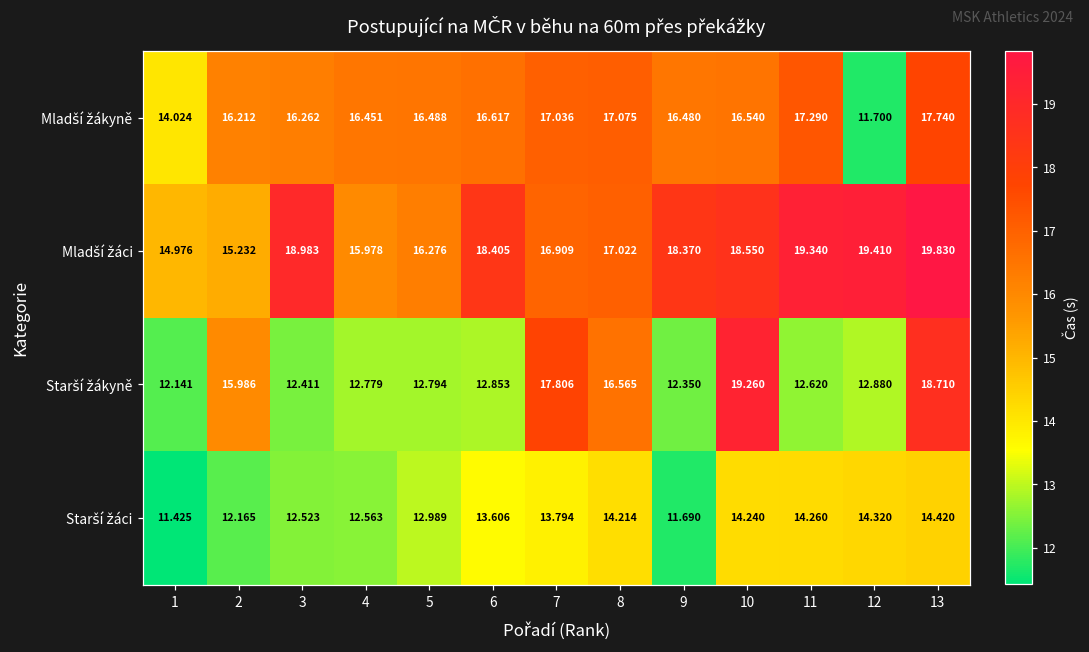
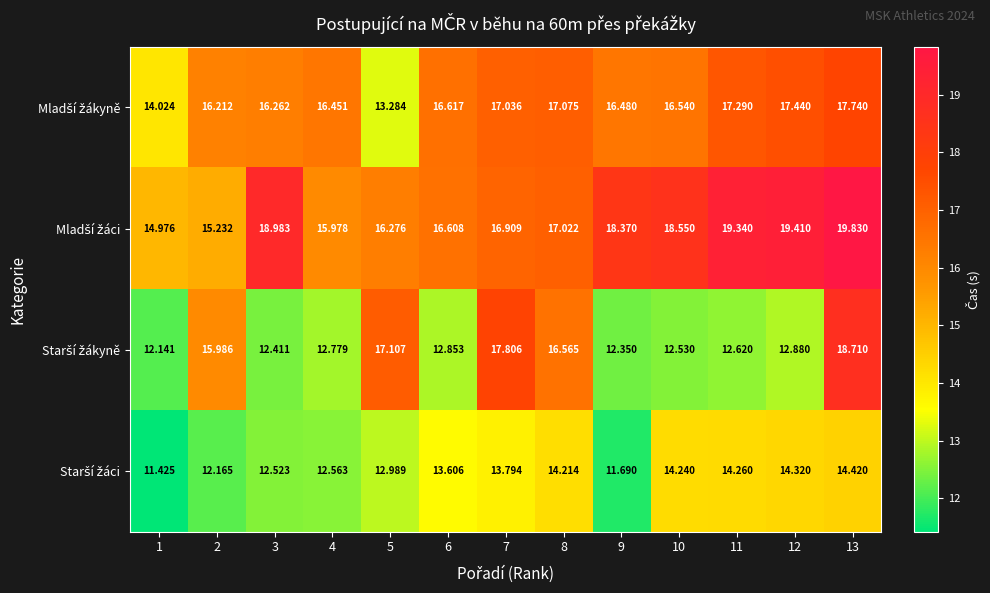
  {
    "Mladší žákyně": {
      "1": 14.024,
      "2": 16.212,
      "3": 16.262,
      "4": 16.451,
-     "5": 16.488,
+     "5": 13.284,
      "6": 16.617,
      "7": 17.036,
      "8": 17.075,
      "9": 16.480,
      "10": 16.540,
      "11": 17.290,
-     "12": 11.700,
+     "12": 17.440,
      "13": 17.740
    },
    "Mladší žáci": {
      "1": 14.976,
      "2": 15.232,
      "3": 18.983,
      "4": 15.978,
      "5": 16.276,
-     "6": 18.405,
+     "6": 16.608,
      "7": 16.909,
      "8": 17.022,
      "9": 18.370,
      "10": 18.550,
      "11": 19.340,
      "12": 19.410,
      "13": 19.830
    },
    "Starší žákyně": {
      "1": 12.141,
      "2": 15.986,
      "3": 12.411,
      "4": 12.779,
-     "5": 12.794,
+     "5": 17.107,
      "6": 12.853,
      "7": 17.806,
      "8": 16.565,
      "9": 12.350,
-     "10": 19.260,
+     "10": 12.530,
      "11": 12.620,
      "12": 12.880,
      "13": 18.710
    },
    "Starší žáci": {
      "1": 11.425,
      "2": 12.165,
      "3": 12.523,
      "4": 12.563,
      "5": 12.989,
      "6": 13.606,
      "7": 13.794,
      "8": 14.214,
      "9": 11.690,
      "10": 14.240,
      "11": 14.260,
      "12": 14.320,
      "13": 14.420
    }
  }
